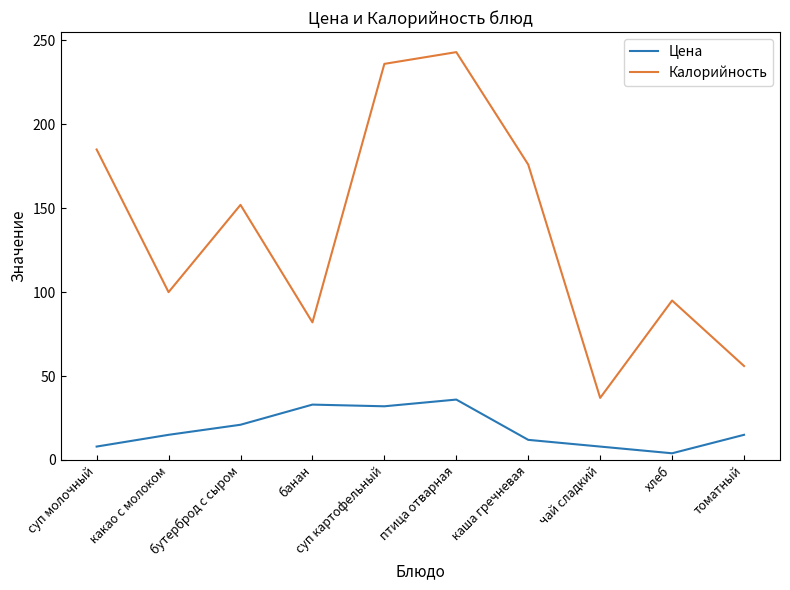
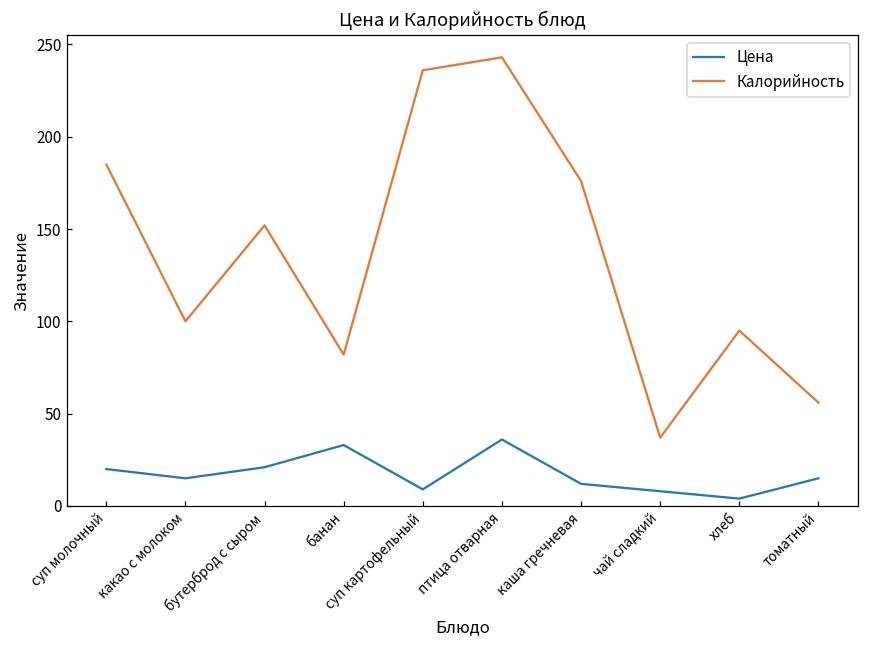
  {
    "Цена": {
-     "суп молочный": 8,
+     "суп молочный": 20,
      "какао с молоком": 15,
      "бутерброд с сыром": 21,
      "банан": 33,
-     "суп картофельный": 32,
+     "суп картофельный": 9,
      "птица отварная": 36,
      "каша гречневая": 12,
      "чай сладкий": 8,
      "хлеб": 4,
      "томатный": 15
    },
    "Калорийность": {
      "суп молочный": 185,
      "какао с молоком": 100,
      "бутерброд с сыром": 152,
      "банан": 82,
      "суп картофельный": 236,
      "птица отварная": 243,
      "каша гречневая": 176,
      "чай сладкий": 37,
      "хлеб": 95,
      "томатный": 56
    }
  }
